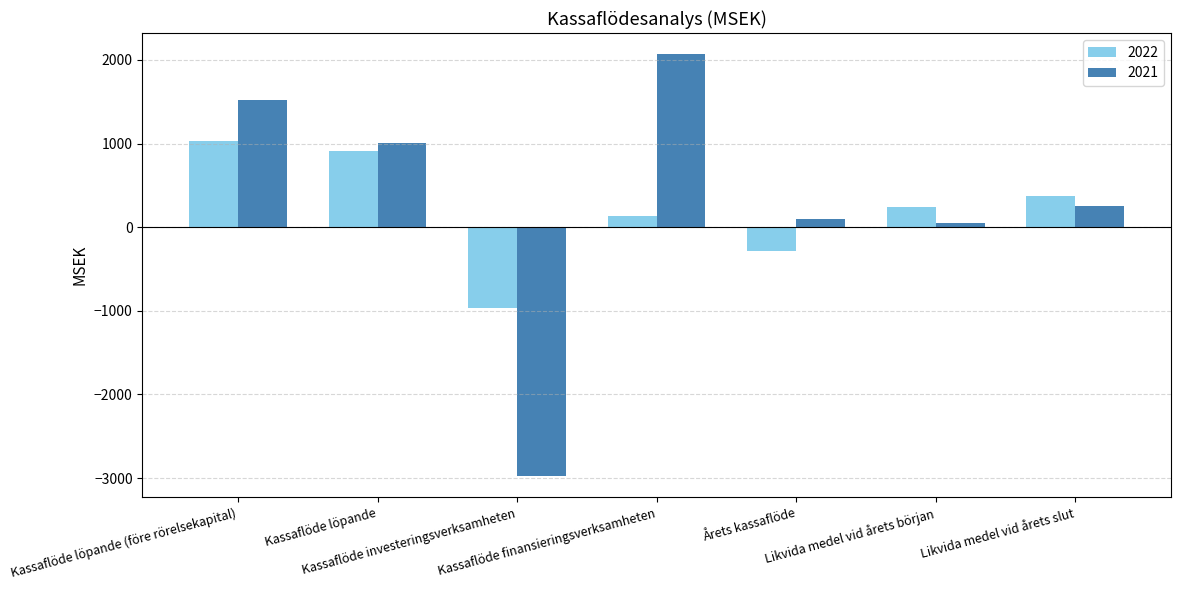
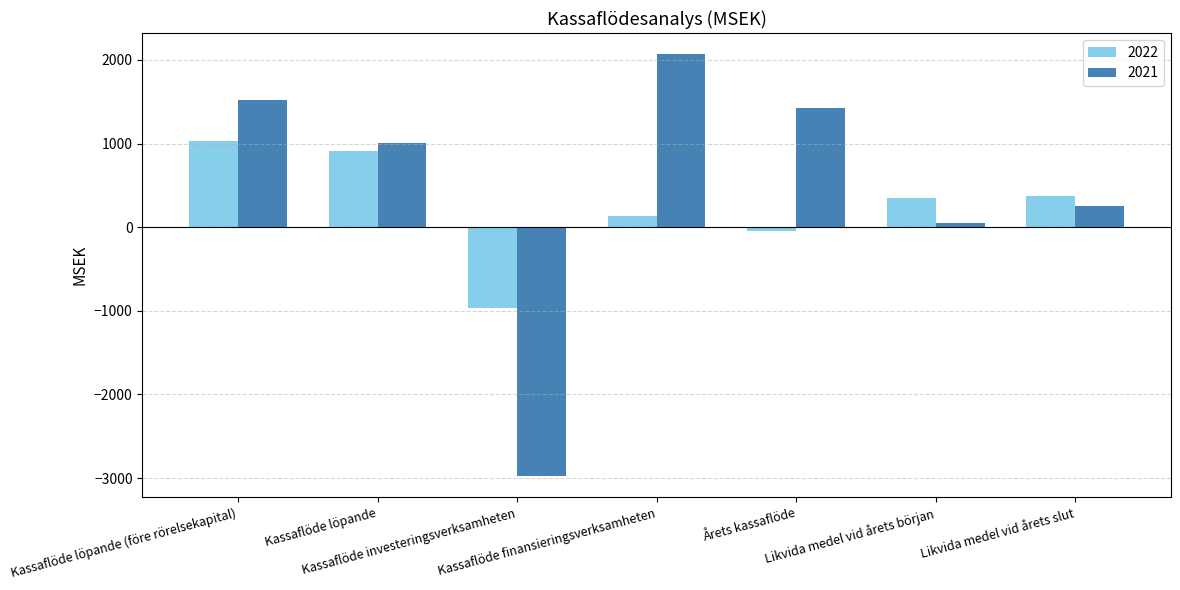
  {
    "2022": {
      "Kassaflöde löpande (före rörelsekapital)": 1000,
      "Kassaflöde löpande": 900,
      "Kassaflöde investeringsverksamheten": -1000,
      "Kassaflöde finansieringsverksamheten": 100,
-     "Årets kassaflöde": -300,
-     "Likvida medel vid årets början": 200,
+     "Årets kassaflöde": 0,
+     "Likvida medel vid årets början": 300,
      "Likvida medel vid årets slut": 400
    },
    "2021": {
      "Kassaflöde löpande (före rörelsekapital)": 1500,
      "Kassaflöde löpande": 1000,
      "Kassaflöde investeringsverksamheten": -3000,
      "Kassaflöde finansieringsverksamheten": 2100,
-     "Årets kassaflöde": 100,
+     "Årets kassaflöde": 1400,
      "Likvida medel vid årets början": 100,
      "Likvida medel vid årets slut": 200
    }
  }
